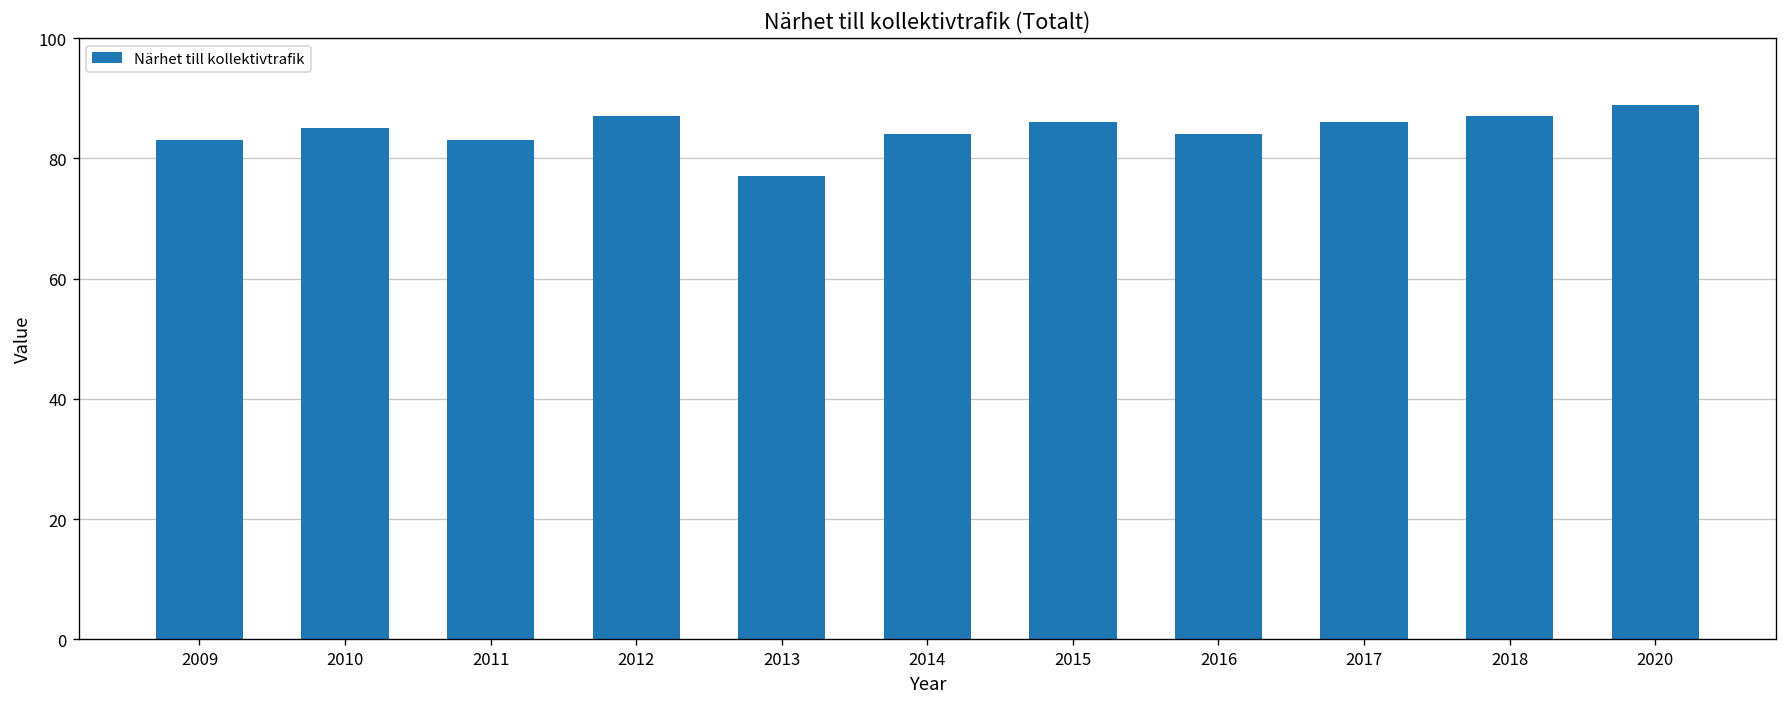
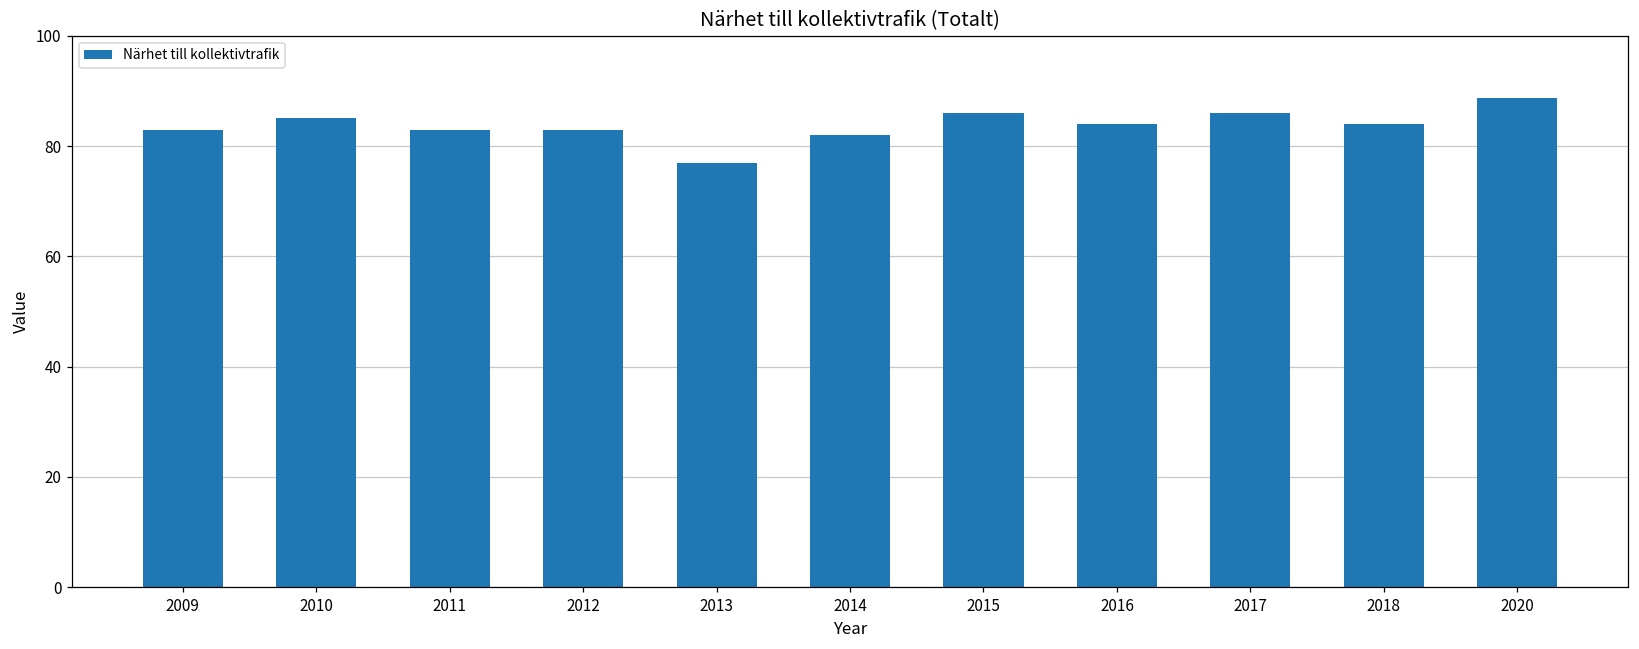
  {
    "2009": 83,
    "2010": 85,
    "2011": 83,
-   "2012": 87,
+   "2012": 83,
    "2013": 77,
-   "2014": 84,
+   "2014": 82,
    "2015": 86,
    "2016": 84,
    "2017": 86,
-   "2018": 87,
+   "2018": 84,
    "2020": 89
  }
